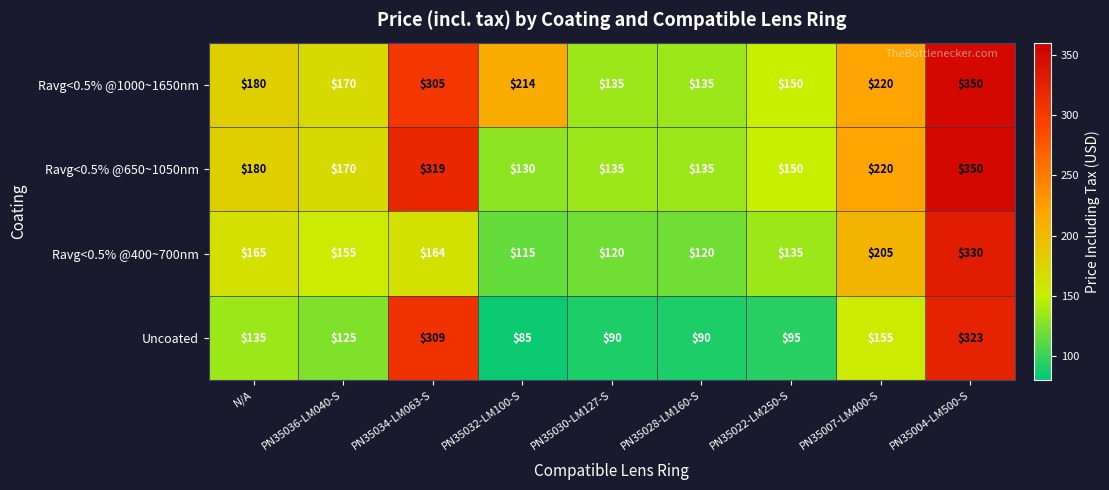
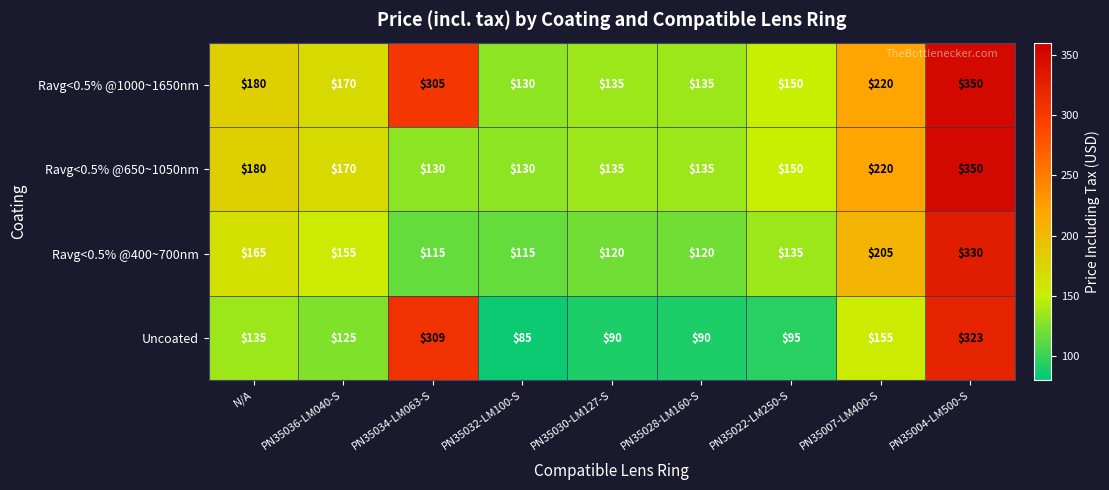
  {
    "Ravg<0.5% @1000~1650nm": {
      "N/A": "$180",
      "PN35036-LM040-S": "$170",
      "PN35034-LM063-S": "$305",
-     "PN35032-LM100-S": "$214",
+     "PN35032-LM100-S": "$130",
      "PN35030-LM127-S": "$135",
      "PN35028-LM160-S": "$135",
      "PN35022-LM250-S": "$150",
      "PN35007-LM400-S": "$220"
    },
    "Ravg<0.5% @650~1050nm": {
      "N/A": "$180",
      "PN35036-LM040-S": "$170",
-     "PN35034-LM063-S": "$319",
+     "PN35034-LM063-S": "$130",
      "PN35032-LM100-S": "$130",
      "PN35030-LM127-S": "$135",
      "PN35028-LM160-S": "$135",
      "PN35022-LM250-S": "$150",
      "PN35007-LM400-S": "$220",
      "PN35004-LM500-S": "$350"
    },
    "Ravg<0.5% @400~700nm": {
      "N/A": "$165",
      "PN35036-LM040-S": "$155",
-     "PN35034-LM063-S": "$164",
+     "PN35034-LM063-S": "$115",
      "PN35032-LM100-S": "$115",
      "PN35030-LM127-S": "$120",
      "PN35028-LM160-S": "$120",
      "PN35022-LM250-S": "$135",
      "PN35007-LM400-S": "$205",
      "PN35004-LM500-S": "$330"
    },
    "Uncoated": {
      "N/A": "$135",
      "PN35036-LM040-S": "$125",
      "PN35034-LM063-S": "$309",
      "PN35032-LM100-S": "$85",
      "PN35030-LM127-S": "$90",
      "PN35028-LM160-S": "$90",
      "PN35022-LM250-S": "$95",
      "PN35007-LM400-S": "$155",
      "PN35004-LM500-S": "$323"
    }
  }
